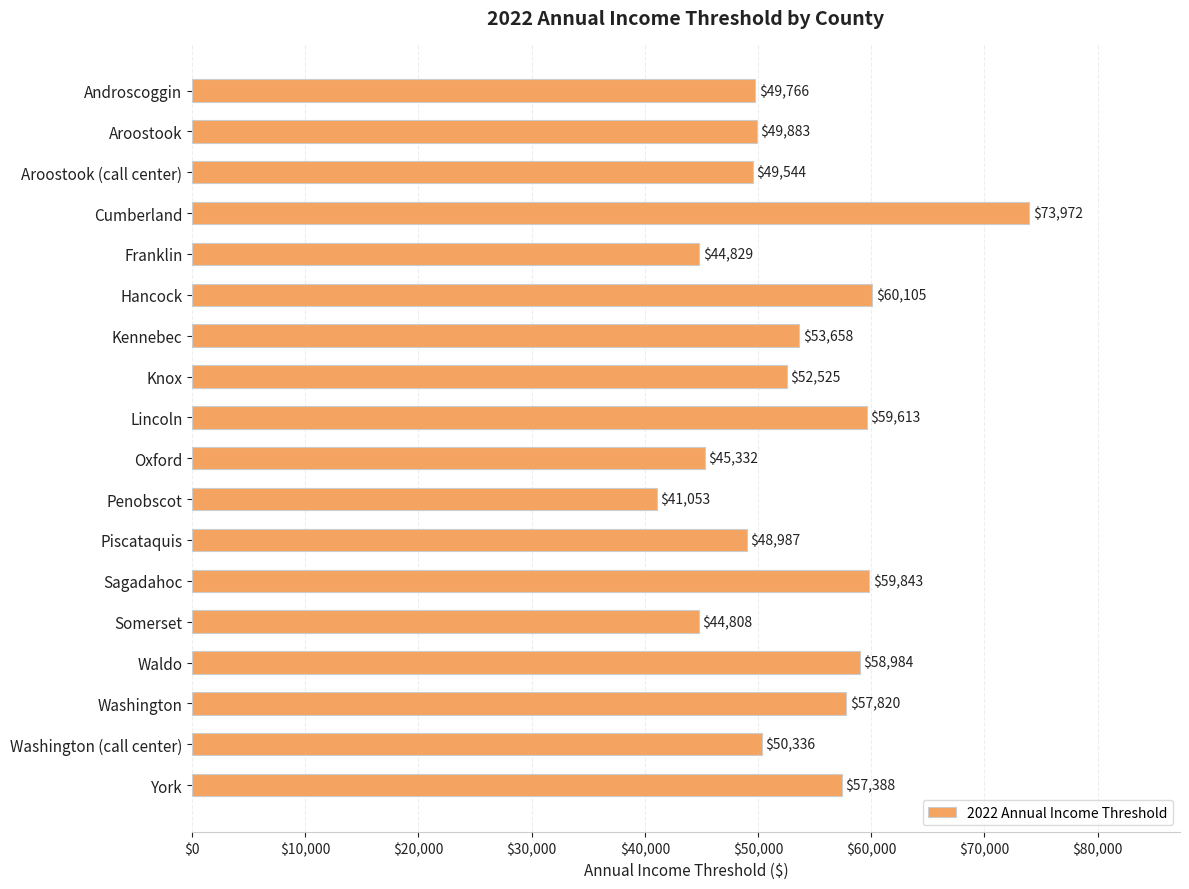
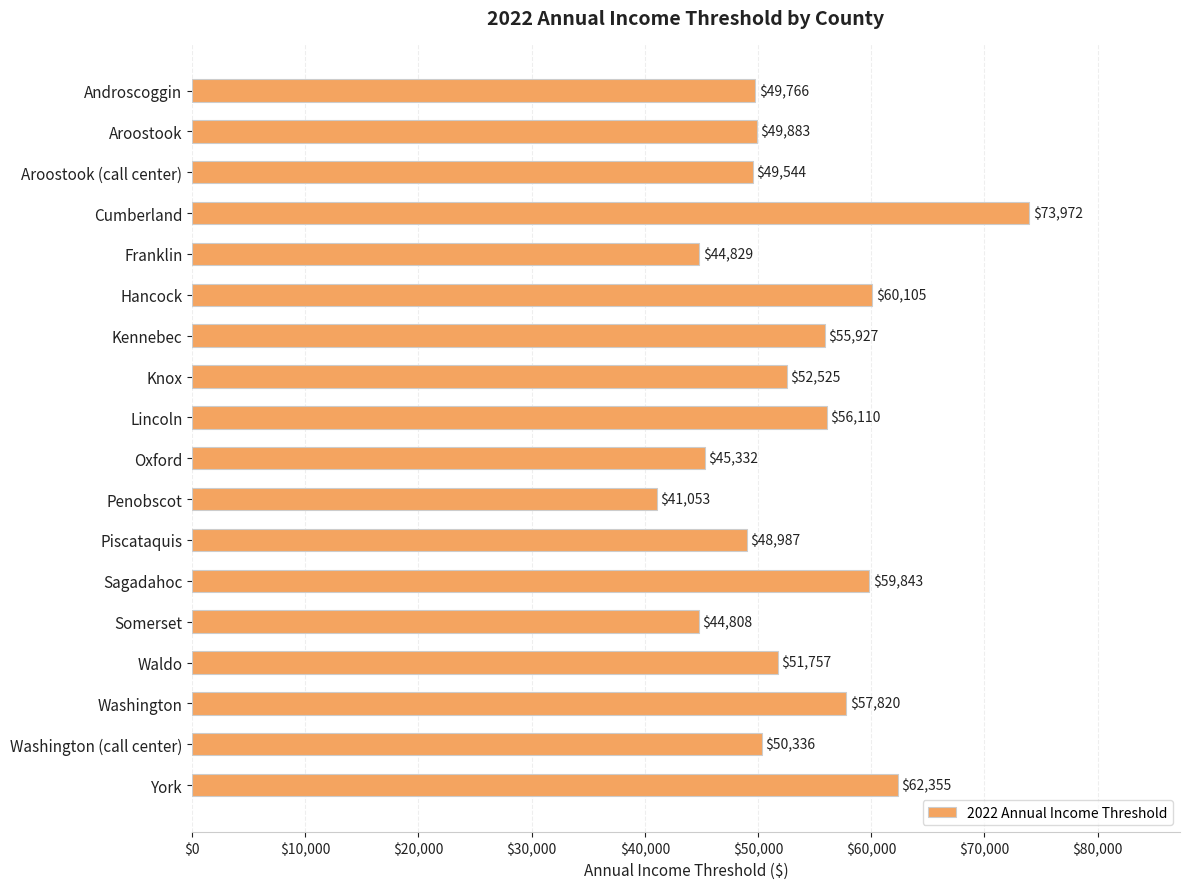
  {
    "Androscoggin": "$49,766",
    "Aroostook": "$49,883",
    "Aroostook (call center)": "$49,544",
    "Cumberland": "$73,972",
    "Franklin": "$44,829",
    "Hancock": "$60,105",
-   "Kennebec": "$53,658",
+   "Kennebec": "$55,927",
    "Knox": "$52,525",
-   "Lincoln": "$59,613",
+   "Lincoln": "$56,110",
    "Oxford": "$45,332",
    "Penobscot": "$41,053",
    "Piscataquis": "$48,987",
    "Sagadahoc": "$59,843",
    "Somerset": "$44,808",
-   "Waldo": "$58,984",
+   "Waldo": "$51,757",
    "Washington": "$57,820",
    "Washington (call center)": "$50,336",
-   "York": "$57,388"
+   "York": "$62,355"
  }
